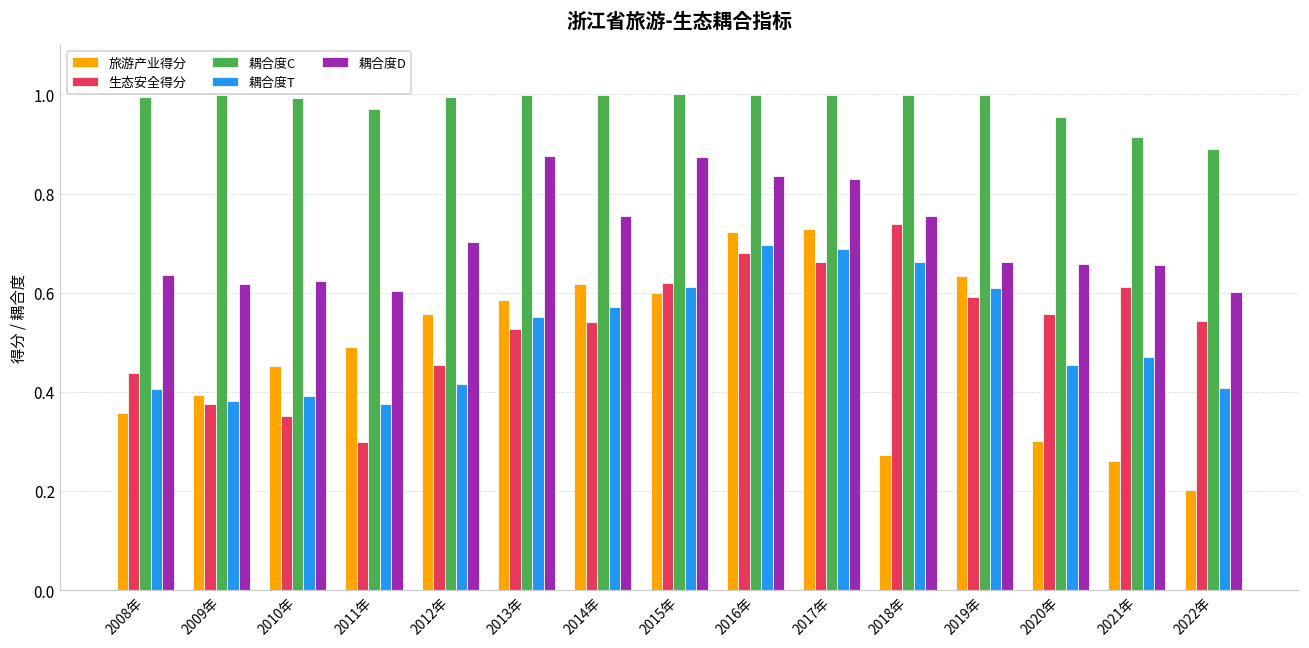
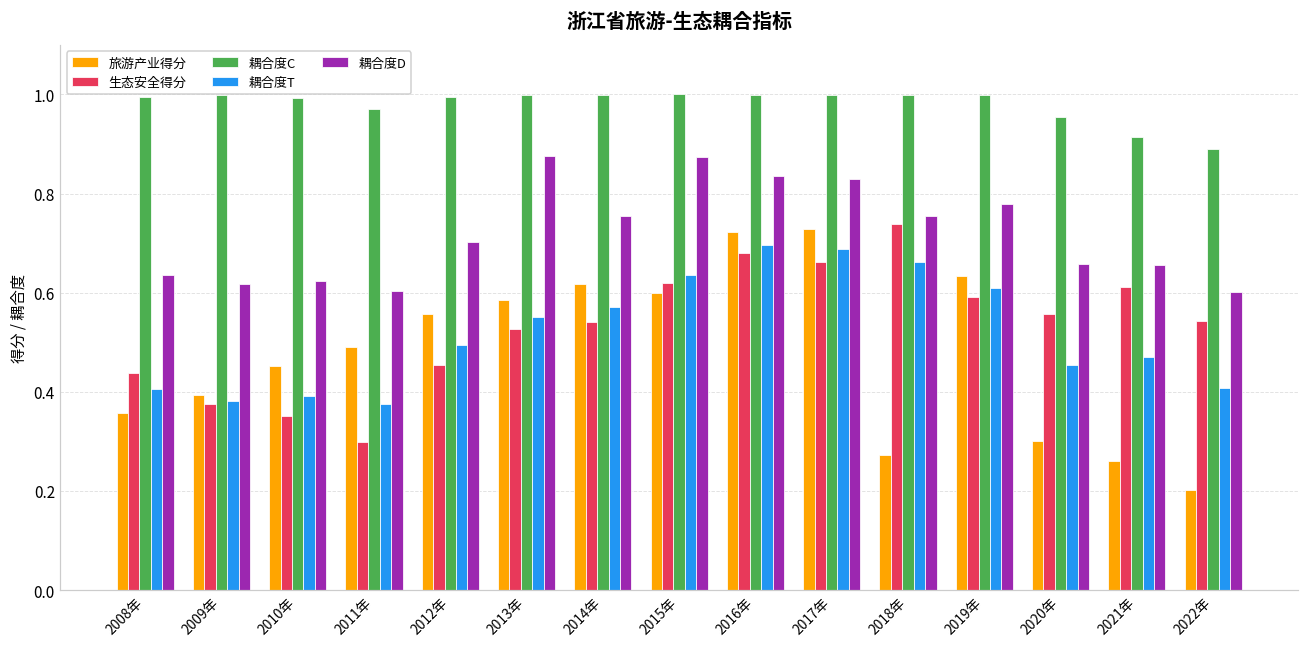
  {
    "旅游产业得分": {
      "2008年": 0.36,
      "2009年": 0.39,
      "2010年": 0.45,
      "2011年": 0.49,
      "2012年": 0.56,
      "2013年": 0.59,
      "2014年": 0.62,
      "2015年": 0.60,
      "2016年": 0.72,
      "2017年": 0.73,
      "2018年": 0.27,
      "2019年": 0.63,
      "2020年": 0.30,
      "2021年": 0.26,
      "2022年": 0.20
    },
    "生态安全得分": {
      "2008年": 0.44,
      "2009年": 0.37,
      "2010年": 0.35,
      "2011年": 0.30,
      "2012年": 0.45,
      "2013年": 0.53,
      "2014年": 0.54,
      "2015年": 0.62,
      "2016年": 0.68,
      "2017年": 0.66,
      "2018年": 0.74,
      "2019年": 0.59,
      "2020年": 0.56,
      "2021年": 0.61,
      "2022年": 0.54
    },
    "耦合度C": {
      "2008年": 0.99,
      "2010年": 0.99,
      "2011年": 0.97,
      "2012年": 0.99,
      "2013年": 1.00,
      "2014年": 1.00,
      "2015年": 1.00,
      "2016年": 1.00,
      "2017年": 1.00,
      "2018年": 1.00,
      "2019年": 1.00,
      "2020年": 0.96,
      "2021年": 0.91,
      "2022年": 0.89
    },
    "耦合度T": {
      "2008年": 0.41,
      "2009年": 0.38,
      "2010年": 0.39,
      "2011年": 0.38,
-     "2012年": 0.41,
+     "2012年": 0.50,
      "2013年": 0.55,
      "2014年": 0.57,
-     "2015年": 0.61,
+     "2015年": 0.64,
      "2016年": 0.70,
      "2017年": 0.69,
      "2018年": 0.66,
      "2019年": 0.61,
      "2020年": 0.45,
      "2021年": 0.47,
      "2022年": 0.41
    },
    "耦合度D": {
      "2008年": 0.63,
      "2009年": 0.62,
      "2010年": 0.62,
      "2011年": 0.60,
      "2012年": 0.70,
      "2013年": 0.88,
      "2014年": 0.76,
      "2015年": 0.87,
      "2016年": 0.83,
      "2017年": 0.83,
      "2018年": 0.75,
-     "2019年": 0.66,
+     "2019年": 0.78,
      "2020年": 0.66,
      "2021年": 0.66,
      "2022年": 0.60
    }
  }
